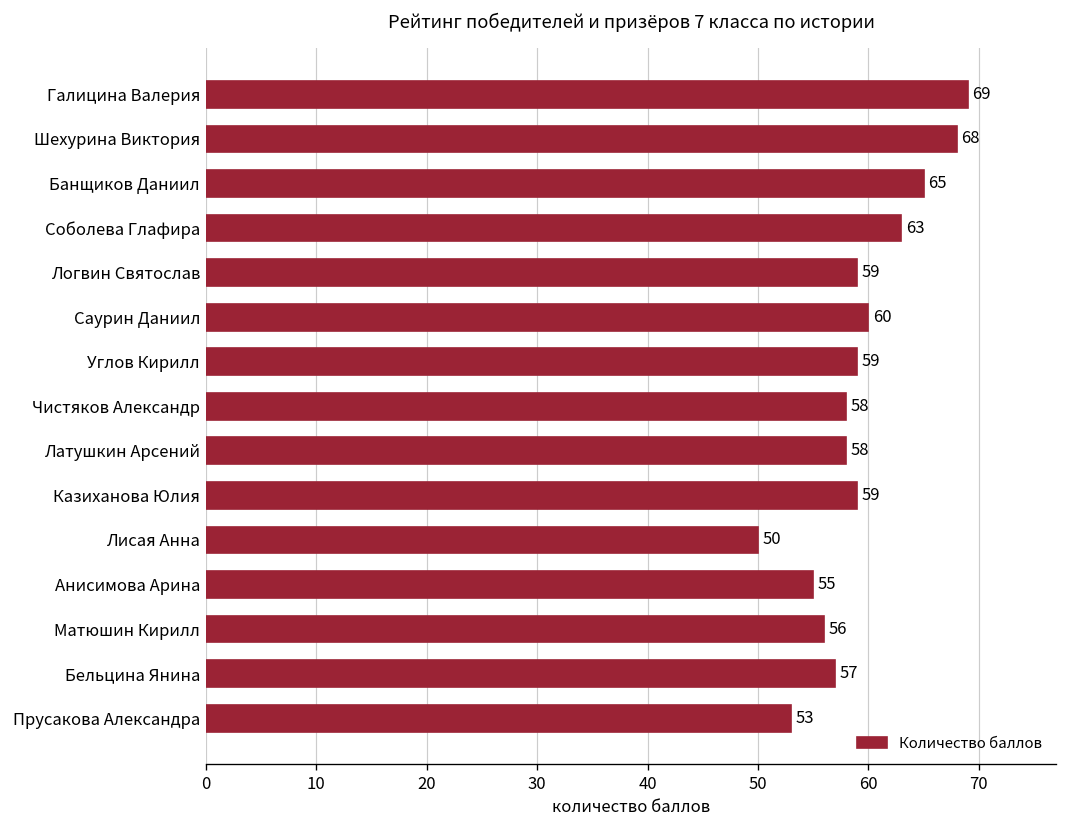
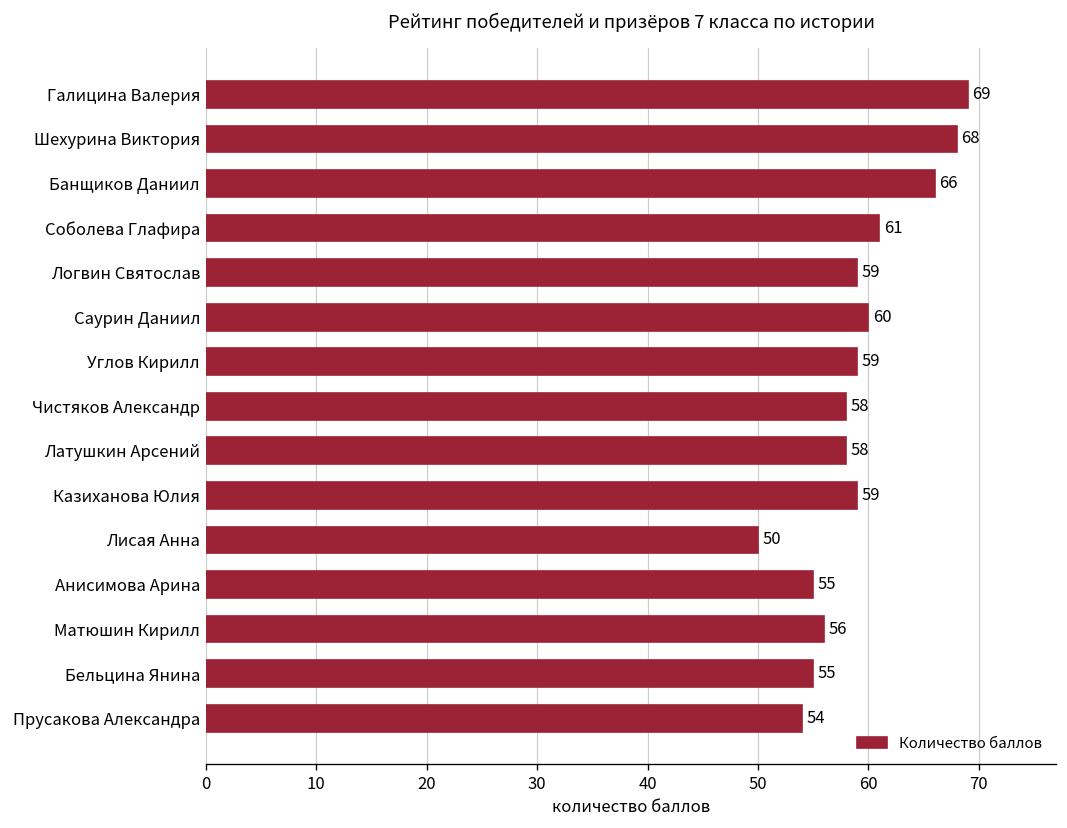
  {
    "Галицина Валерия": 69,
    "Шехурина Виктория": 68,
-   "Банщиков Даниил": 65,
-   "Соболева Глафира": 63,
+   "Банщиков Даниил": 66,
+   "Соболева Глафира": 61,
    "Логвин Святослав": 59,
    "Саурин Даниил": 60,
    "Углов Кирилл": 59,
    "Чистяков Александр": 58,
    "Латушкин Арсений": 58,
    "Казиханова Юлия": 59,
    "Лисая Анна": 50,
    "Анисимова Арина": 55,
    "Матюшин Кирилл": 56,
-   "Бельцина Янина": 57,
-   "Прусакова Александра": 53
+   "Бельцина Янина": 55,
+   "Прусакова Александра": 54
  }
